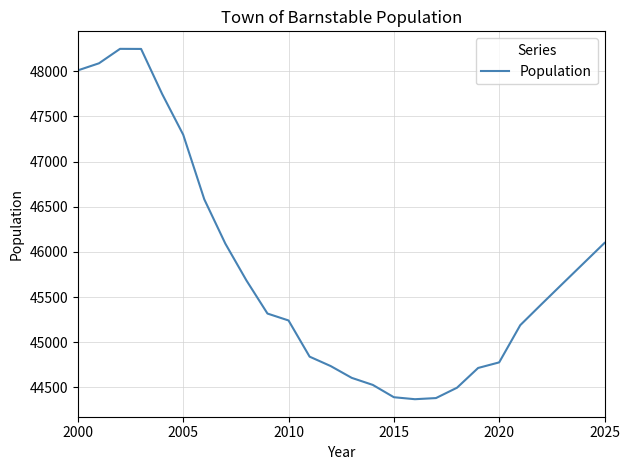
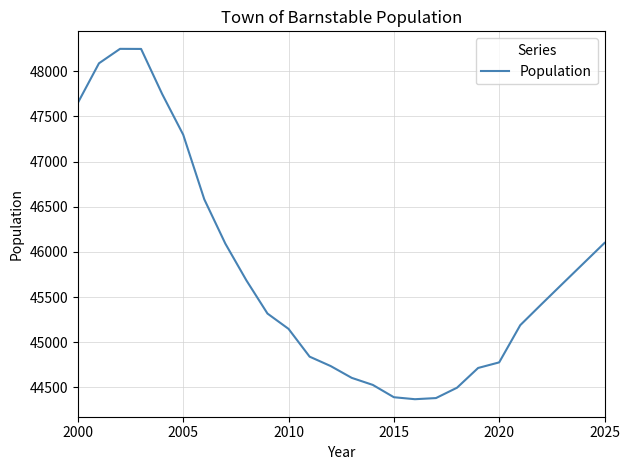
  {
-   "2000": 48000,
+   "2000": 47700,
    "2005": 47300,
-   "2010": 45200,
+   "2010": 45100,
    "2015": 44400,
    "2020": 44800,
    "2025": 46100
  }
